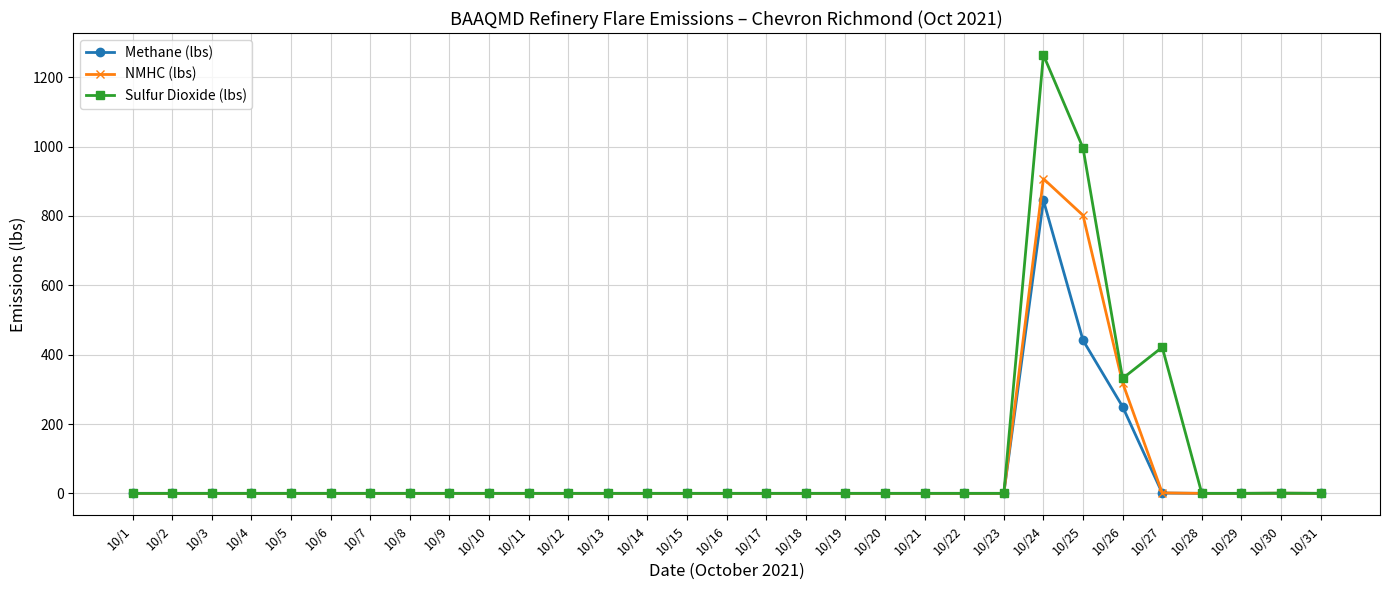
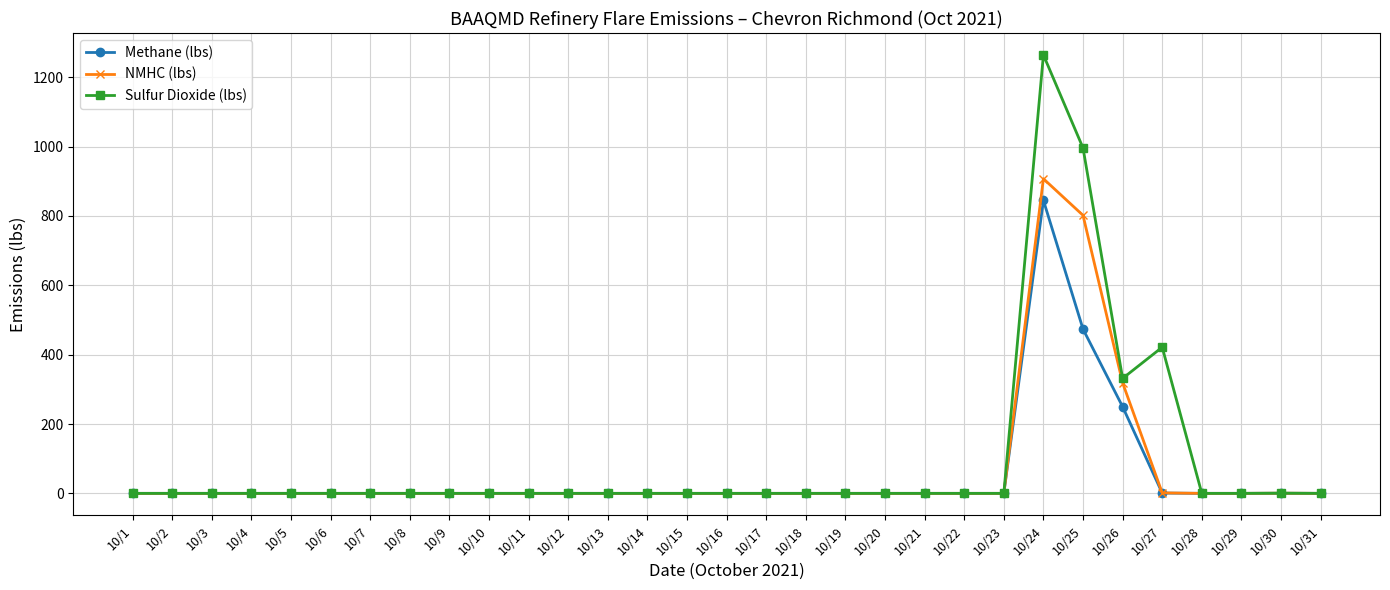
  {
    "Methane (lbs)": {
      "10/24": 850,
-     "10/25": 440,
+     "10/25": 470,
      "10/26": 250
    },
    "NMHC (lbs)": {
      "10/24": 910,
      "10/25": 800,
      "10/26": 320
    },
    "Sulfur Dioxide (lbs)": {
      "10/24": 1260,
      "10/25": 1000,
      "10/26": 330,
      "10/27": 420
    }
  }
